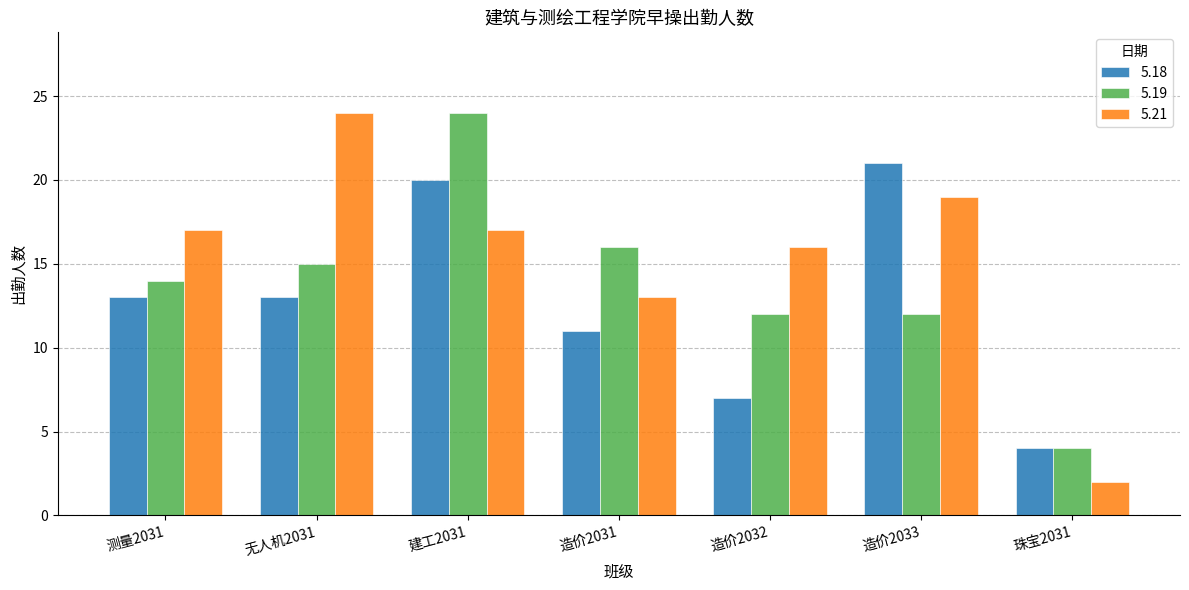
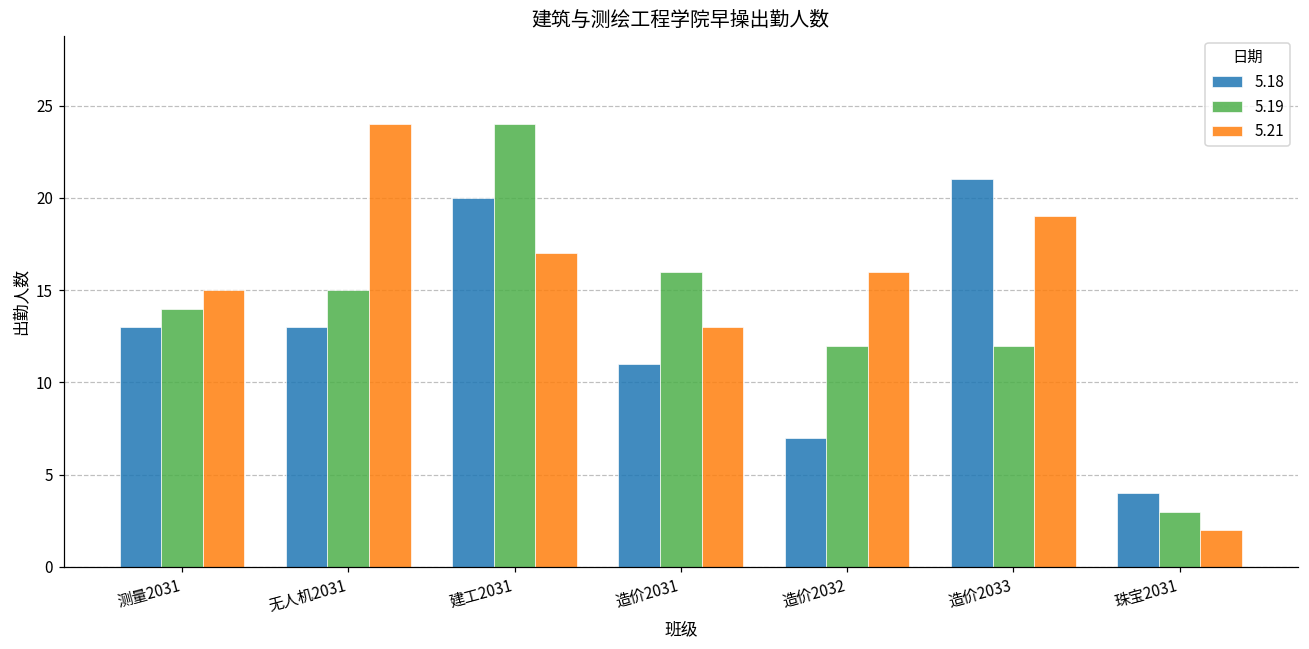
  {
    "5.18": {
      "测量2031": 13,
      "无人机2031": 13,
      "建工2031": 20,
      "造价2031": 11,
      "造价2032": 7,
      "造价2033": 21,
      "珠宝2031": 4
    },
    "5.19": {
      "测量2031": 14,
      "无人机2031": 15,
      "建工2031": 24,
      "造价2031": 16,
      "造价2032": 12,
      "造价2033": 12,
-     "珠宝2031": 4
+     "珠宝2031": 3
    },
    "5.21": {
-     "测量2031": 17,
+     "测量2031": 15,
      "无人机2031": 24,
      "建工2031": 17,
      "造价2031": 13,
      "造价2032": 16,
      "造价2033": 19,
      "珠宝2031": 2
    }
  }
